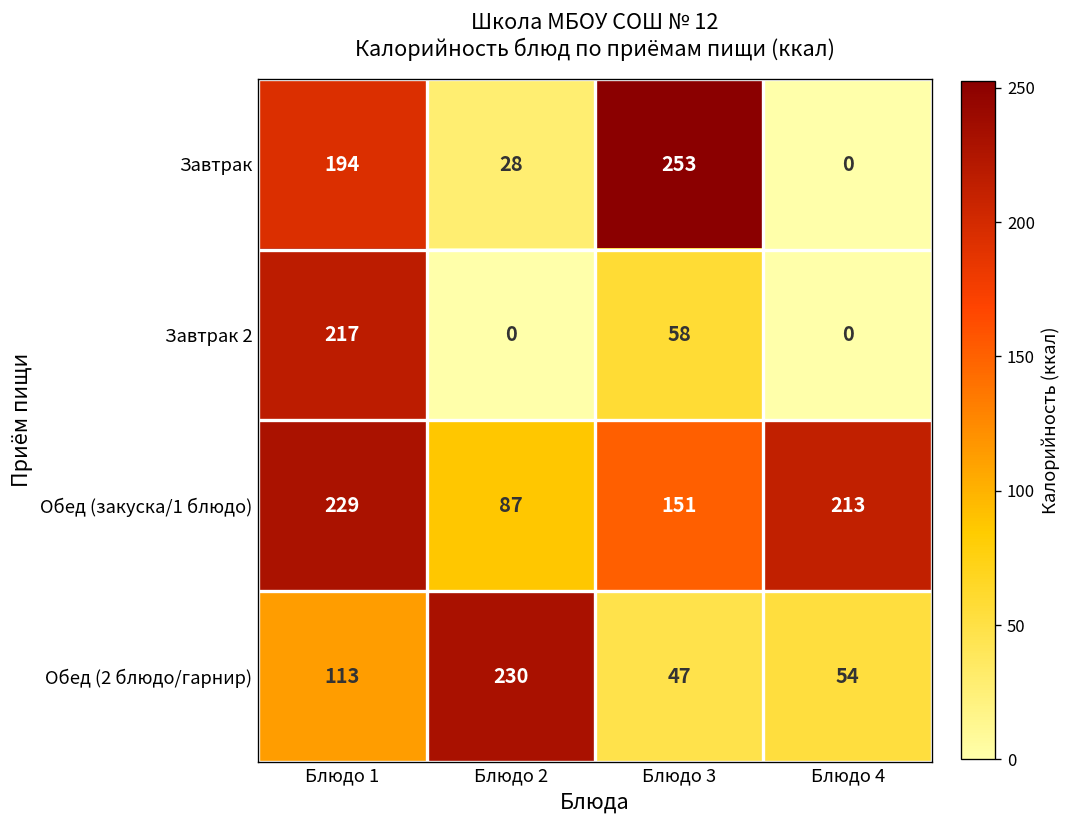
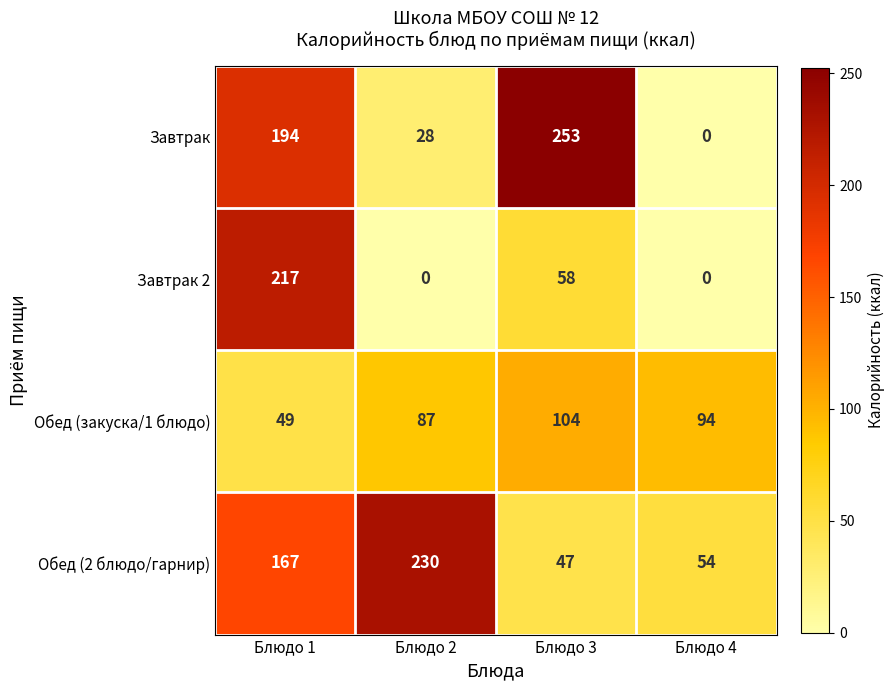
  {
    "Завтрак": {
      "Блюдо 1": 194,
      "Блюдо 2": 28,
      "Блюдо 3": 253,
      "Блюдо 4": 0
    },
    "Завтрак 2": {
      "Блюдо 1": 217,
      "Блюдо 2": 0,
      "Блюдо 3": 58,
      "Блюдо 4": 0
    },
    "Обед (закуска/1 блюдо)": {
-     "Блюдо 1": 229,
+     "Блюдо 1": 49,
      "Блюдо 2": 87,
-     "Блюдо 3": 151,
-     "Блюдо 4": 213
+     "Блюдо 3": 104,
+     "Блюдо 4": 94
    },
    "Обед (2 блюдо/гарнир)": {
-     "Блюдо 1": 113,
+     "Блюдо 1": 167,
      "Блюдо 2": 230,
      "Блюдо 3": 47,
      "Блюдо 4": 54
    }
  }
